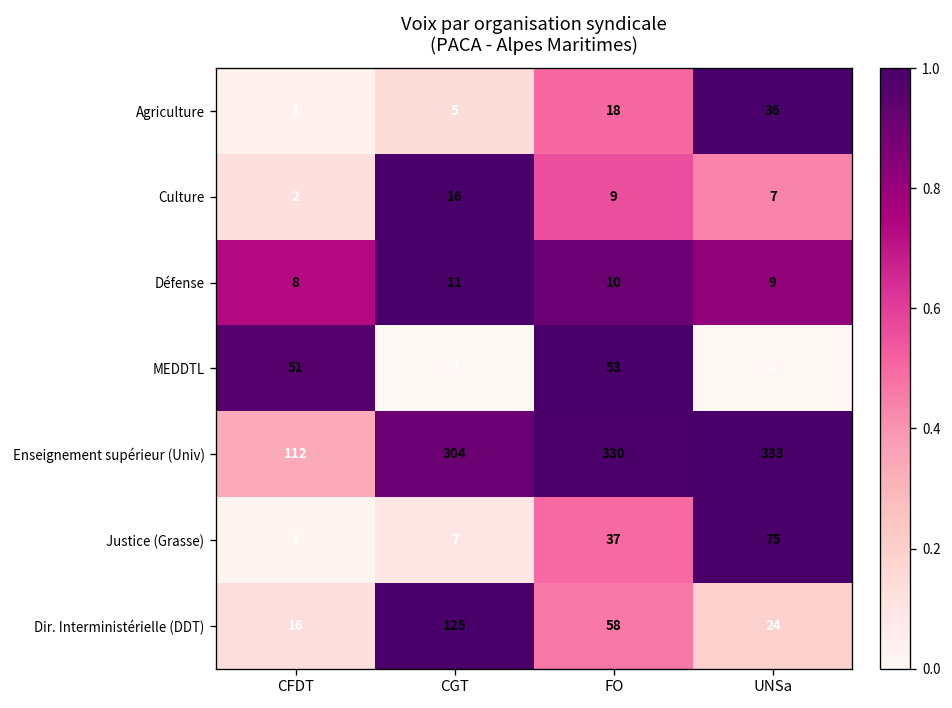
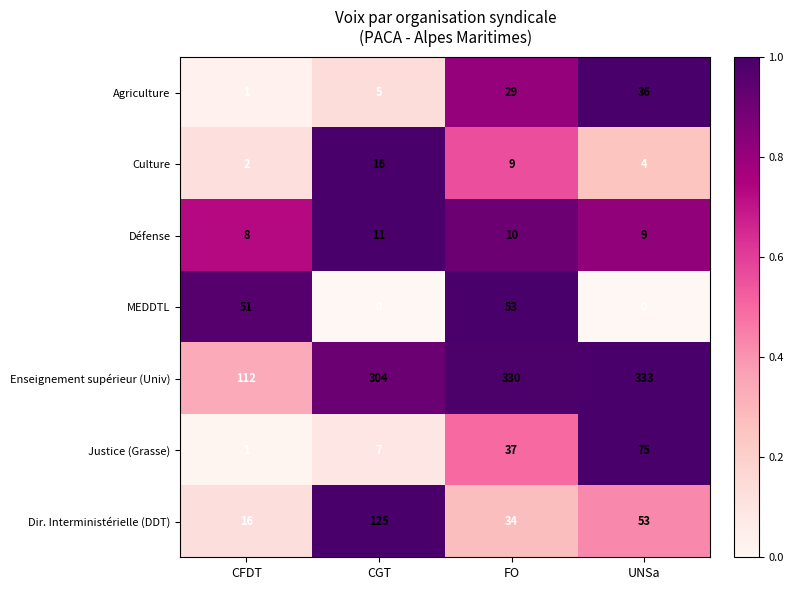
  {
    "Agriculture": {
-     "FO": 18,
+     "FO": 29,
      "UNSa": 36
    },
    "Culture": {
      "CGT": 16,
      "FO": 9,
-     "UNSa": 7
+     "UNSa": 4
    },
    "Défense": {
      "CFDT": 8,
      "CGT": 11,
      "FO": 10,
      "UNSa": 9
    },
    "MEDDTL": {
      "CFDT": 51,
      "FO": 53
    },
    "Enseignement supérieur (Univ)": {
      "CFDT": 112,
      "CGT": 304,
      "FO": 330,
      "UNSa": 333
    },
    "Justice (Grasse)": {
      "FO": 37,
      "UNSa": 75
    },
    "Dir. Interministérielle (DDT)": {
      "CGT": 125,
-     "FO": 58,
-     "UNSa": 24
+     "FO": 34,
+     "UNSa": 53
    }
  }
